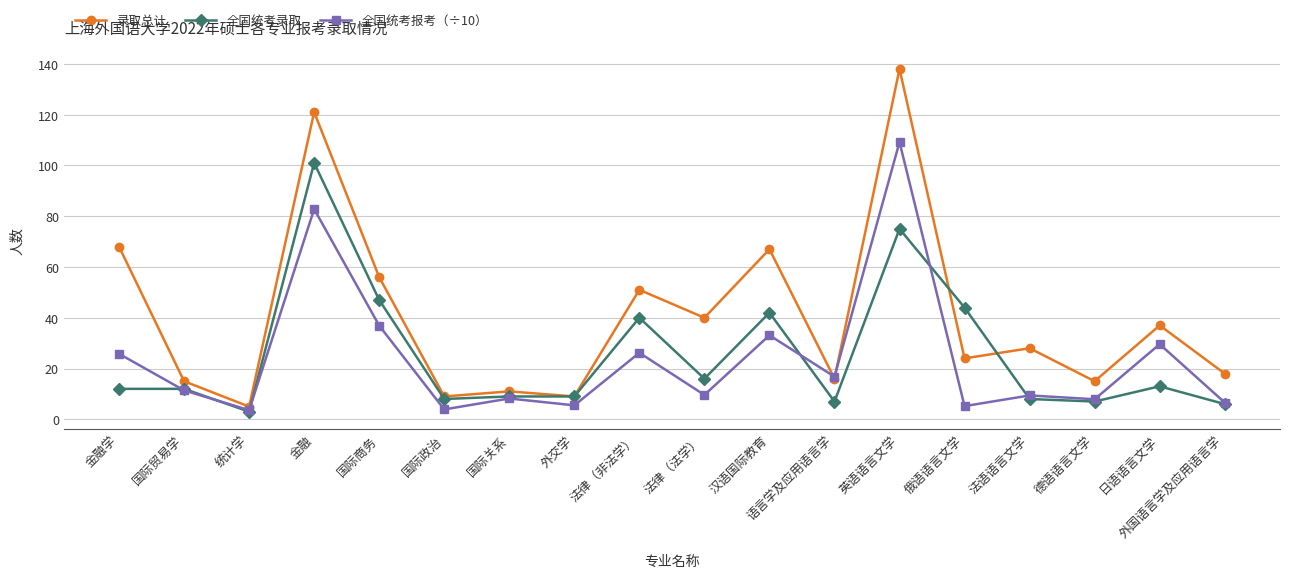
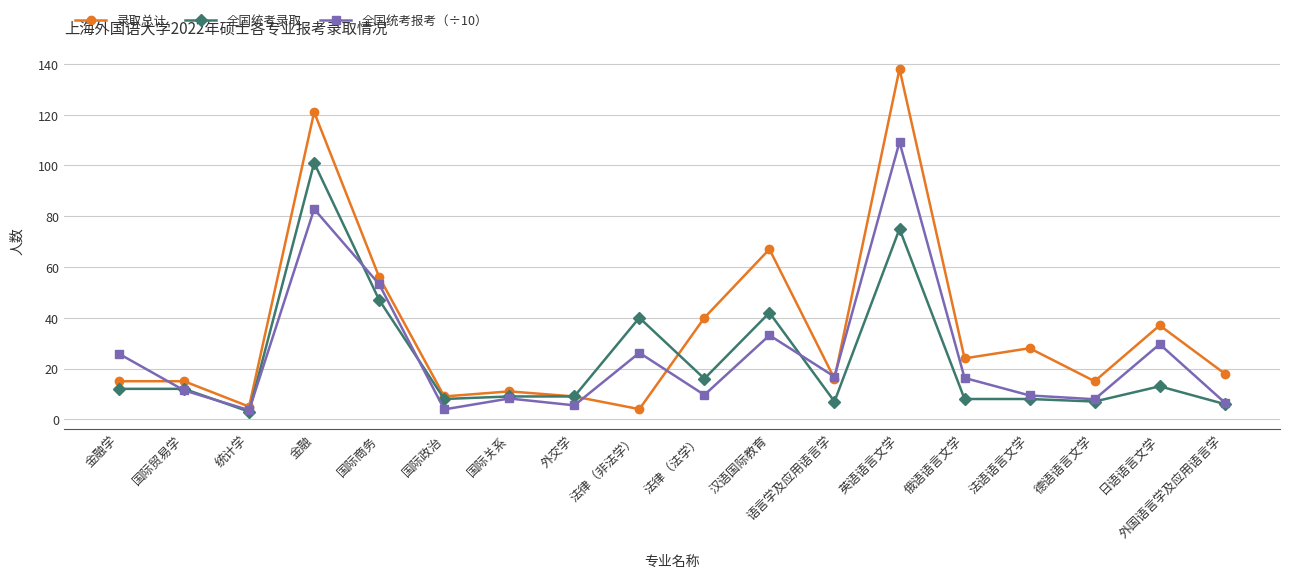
  {
    "录取总计": {
-     "金融学": 68,
+     "金融学": 15,
      "国际贸易学": 15,
      "统计学": 5,
      "金融": 121,
      "国际商务": 56,
      "国际政治": 9,
      "国际关系": 11,
-     "法律（非法学）": 51,
+     "法律（非法学）": 4,
      "法律（法学）": 40,
      "汉语国际教育": 67,
      "英语语言文学": 138,
      "俄语语言文学": 24,
      "法语语言文学": 28,
      "德语语言文学": 15,
      "日语语言文学": 37,
      "外国语言学及应用语言学": 18
    },
    "全国统考录取": {
      "金融学": 12,
      "金融": 101,
      "国际商务": 47,
      "国际政治": 8,
      "法律（非法学）": 40,
      "法律（法学）": 16,
      "汉语国际教育": 42,
      "语言学及应用语言学": 7,
      "英语语言文学": 75,
-     "俄语语言文学": 44,
+     "俄语语言文学": 8,
      "法语语言文学": 8,
      "日语语言文学": 13
    },
    "全国统考报考（÷10）": {
      "金融学": 26,
      "金融": 83,
-     "国际商务": 37,
+     "国际商务": 53,
      "国际政治": 4,
      "外交学": 6,
      "法律（非法学）": 26,
      "法律（法学）": 10,
      "汉语国际教育": 33,
      "英语语言文学": 109,
-     "俄语语言文学": 5,
+     "俄语语言文学": 16,
      "法语语言文学": 9,
      "日语语言文学": 30
    }
  }
